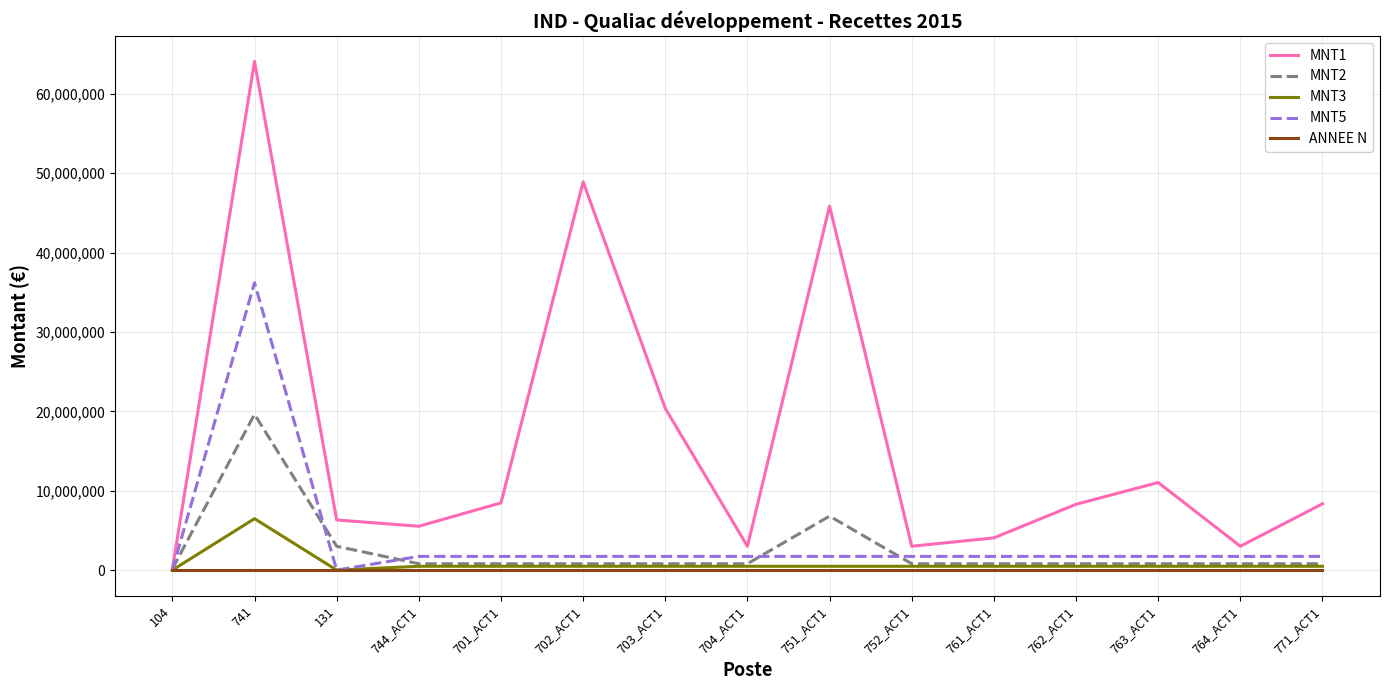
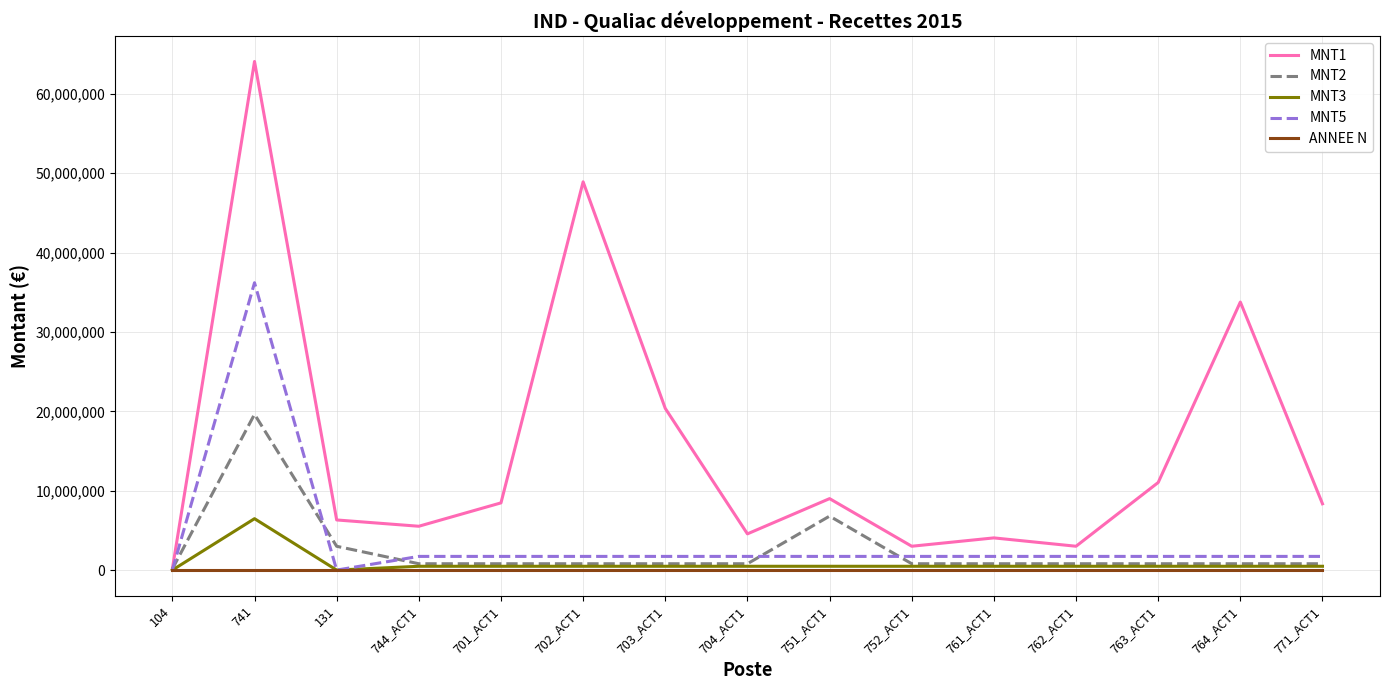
  {
    "MNT1": {
      "741": "64,000,000",
      "131": "6,000,000",
      "744_ACT1": "6,000,000",
      "701_ACT1": "8,000,000",
      "702_ACT1": "49,000,000",
      "703_ACT1": "20,000,000",
-     "704_ACT1": "3,000,000",
-     "751_ACT1": "46,000,000",
+     "704_ACT1": "5,000,000",
+     "751_ACT1": "9,000,000",
      "752_ACT1": "3,000,000",
      "761_ACT1": "4,000,000",
-     "762_ACT1": "8,000,000",
+     "762_ACT1": "3,000,000",
      "763_ACT1": "11,000,000",
-     "764_ACT1": "3,000,000",
+     "764_ACT1": "34,000,000",
      "771_ACT1": "8,000,000"
    },
    "MNT2": {
      "741": "20,000,000",
      "131": "3,000,000",
      "744_ACT1": "1,000,000",
      "701_ACT1": "1,000,000",
      "702_ACT1": "1,000,000",
      "703_ACT1": "1,000,000",
      "704_ACT1": "1,000,000",
      "751_ACT1": "7,000,000",
      "752_ACT1": "1,000,000",
      "761_ACT1": "1,000,000",
      "762_ACT1": "1,000,000",
      "763_ACT1": "1,000,000",
      "764_ACT1": "1,000,000",
      "771_ACT1": "1,000,000"
    },
    "MNT3": {
      "741": "6,000,000",
      "744_ACT1": "0",
      "701_ACT1": "0",
      "702_ACT1": "0",
      "703_ACT1": "0",
      "704_ACT1": "0",
      "751_ACT1": "0",
      "752_ACT1": "0",
      "761_ACT1": "0",
      "762_ACT1": "0",
      "763_ACT1": "0",
      "764_ACT1": "0",
      "771_ACT1": "0"
    },
    "MNT5": {
      "741": "36,000,000",
      "744_ACT1": "2,000,000",
      "701_ACT1": "2,000,000",
      "702_ACT1": "2,000,000",
      "703_ACT1": "2,000,000",
      "704_ACT1": "2,000,000",
      "751_ACT1": "2,000,000",
      "752_ACT1": "2,000,000",
      "761_ACT1": "2,000,000",
      "762_ACT1": "2,000,000",
      "763_ACT1": "2,000,000",
      "764_ACT1": "2,000,000",
      "771_ACT1": "2,000,000"
    },
    "ANNEE N": {
      "741": "0",
      "744_ACT1": "0",
      "701_ACT1": "0",
      "702_ACT1": "0",
      "703_ACT1": "0",
      "704_ACT1": "0",
      "751_ACT1": "0",
      "752_ACT1": "0",
      "761_ACT1": "0",
      "762_ACT1": "0",
      "763_ACT1": "0",
      "764_ACT1": "0",
      "771_ACT1": "0"
    }
  }
